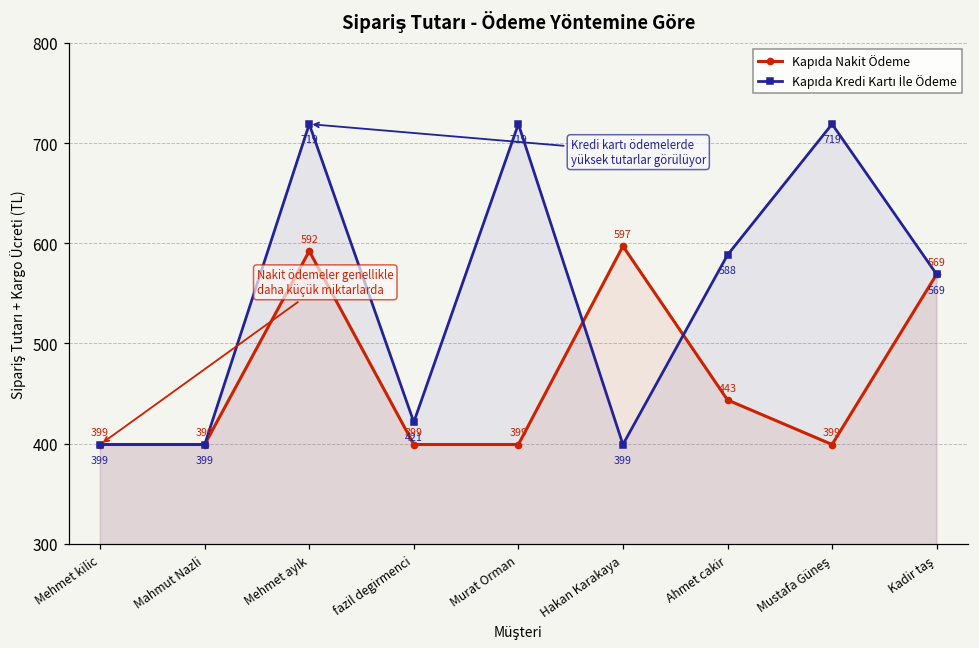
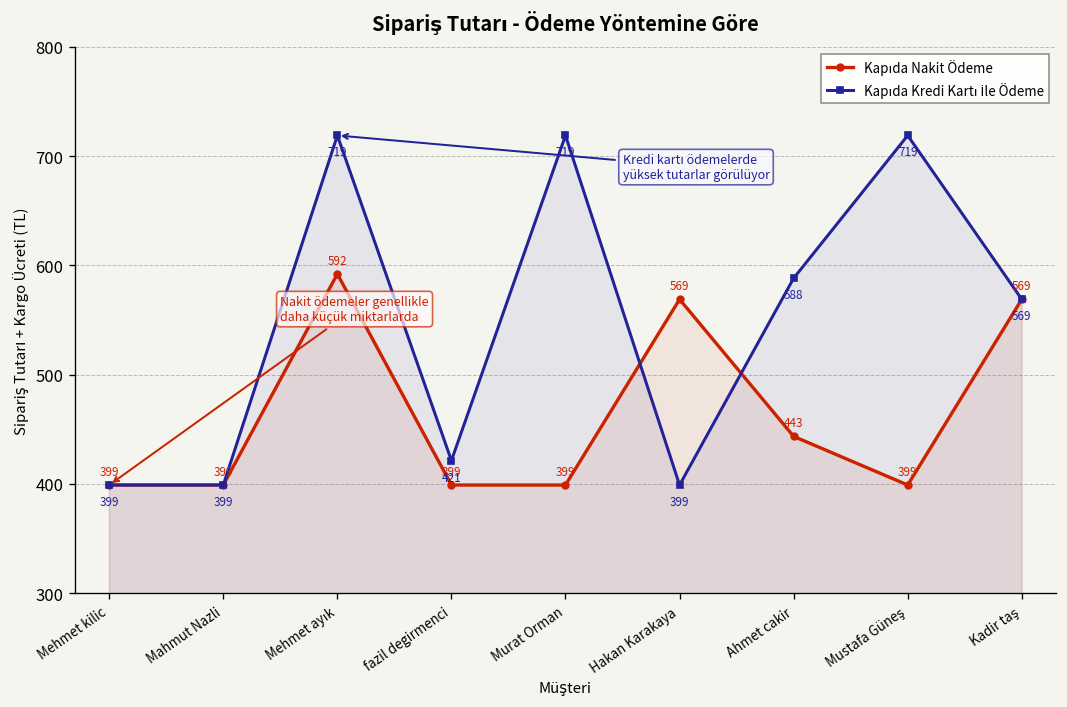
  {
    "Kapıda Nakit Ödeme": {
      "Mehmet ayık": 592,
      "Murat Orman": 399,
-     "Hakan Karakaya": 597,
+     "Hakan Karakaya": 569,
      "Ahmet cakir": 443,
      "Mustafa Güneş": 399
    },
    "Kapıda Kredi Kartı İle Ödeme": {
      "Hakan Karakaya": 399,
      "Ahmet cakir": 588,
      "Mustafa Güneş": 719
    }
  }
